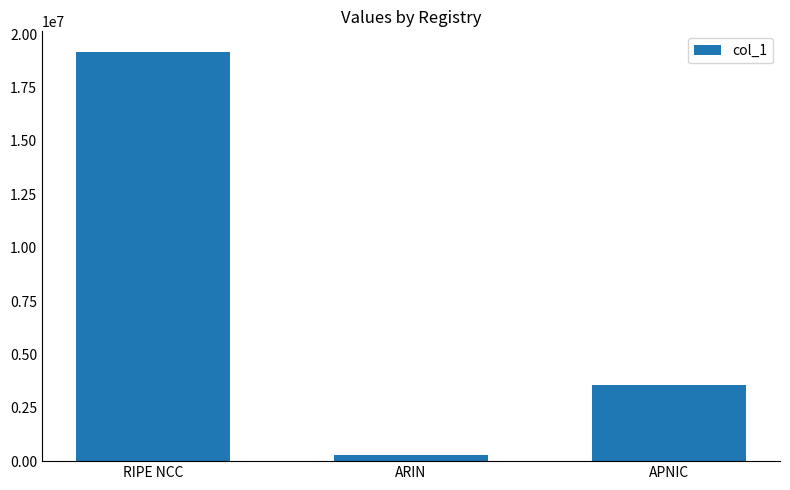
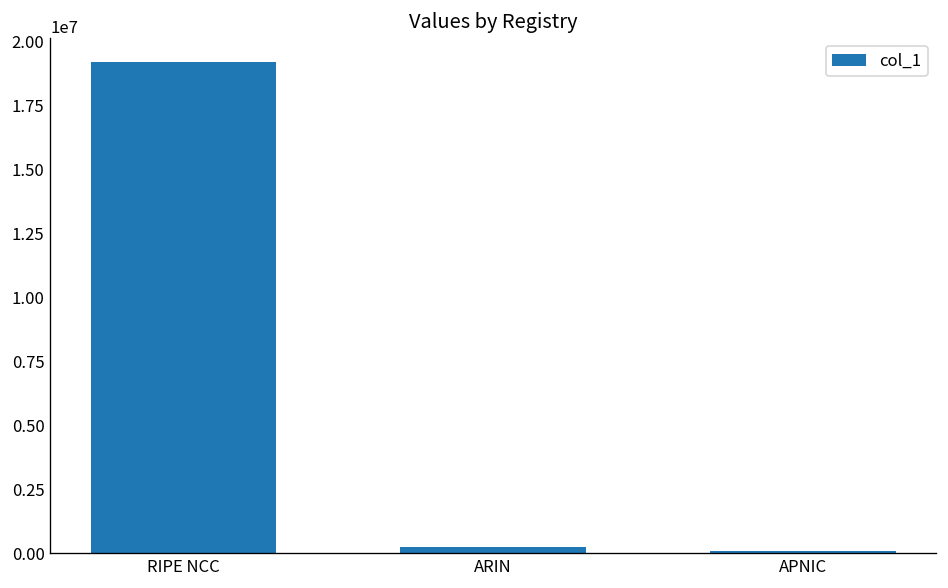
  {
    "RIPE NCC": 19200000,
    "ARIN": 300000,
-   "APNIC": 3600000
+   "APNIC": 100000
  }
